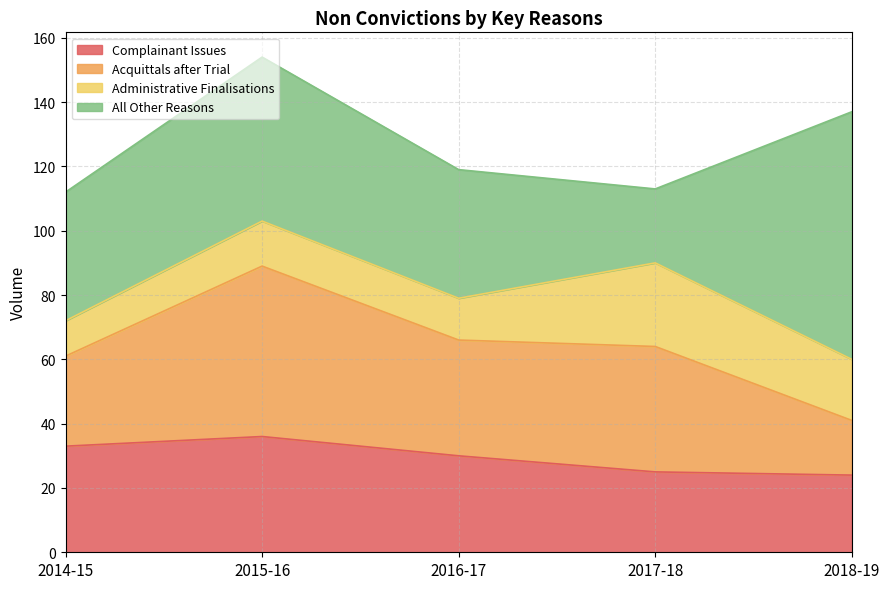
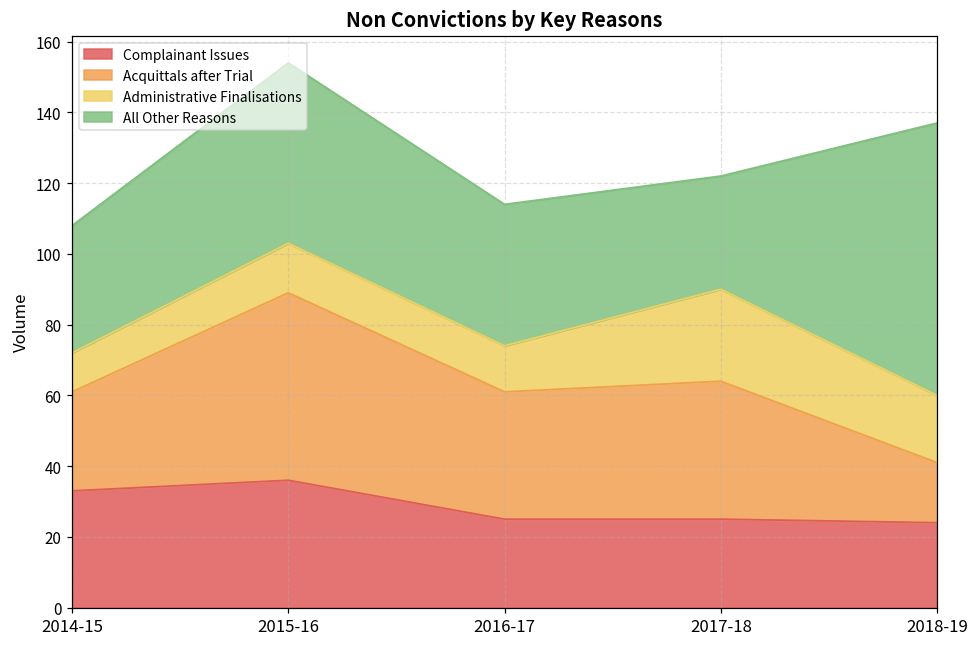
  {
    "Complainant Issues": {
      "2014-15": 33,
      "2015-16": 36,
-     "2016-17": 30,
+     "2016-17": 25,
      "2017-18": 25,
      "2018-19": 24
    },
    "All Other Reasons": {
-     "2014-15": 40,
+     "2014-15": 36,
      "2016-17": 40,
-     "2017-18": 23,
+     "2017-18": 32,
      "2018-19": 77
    }
  }
